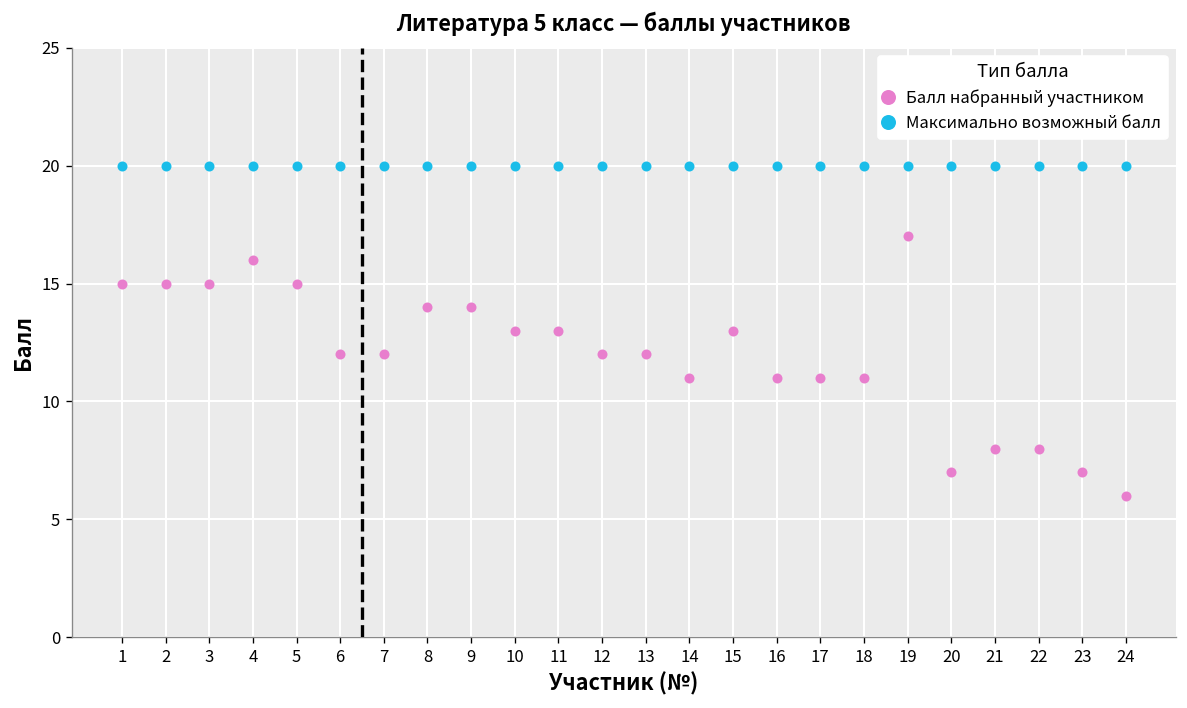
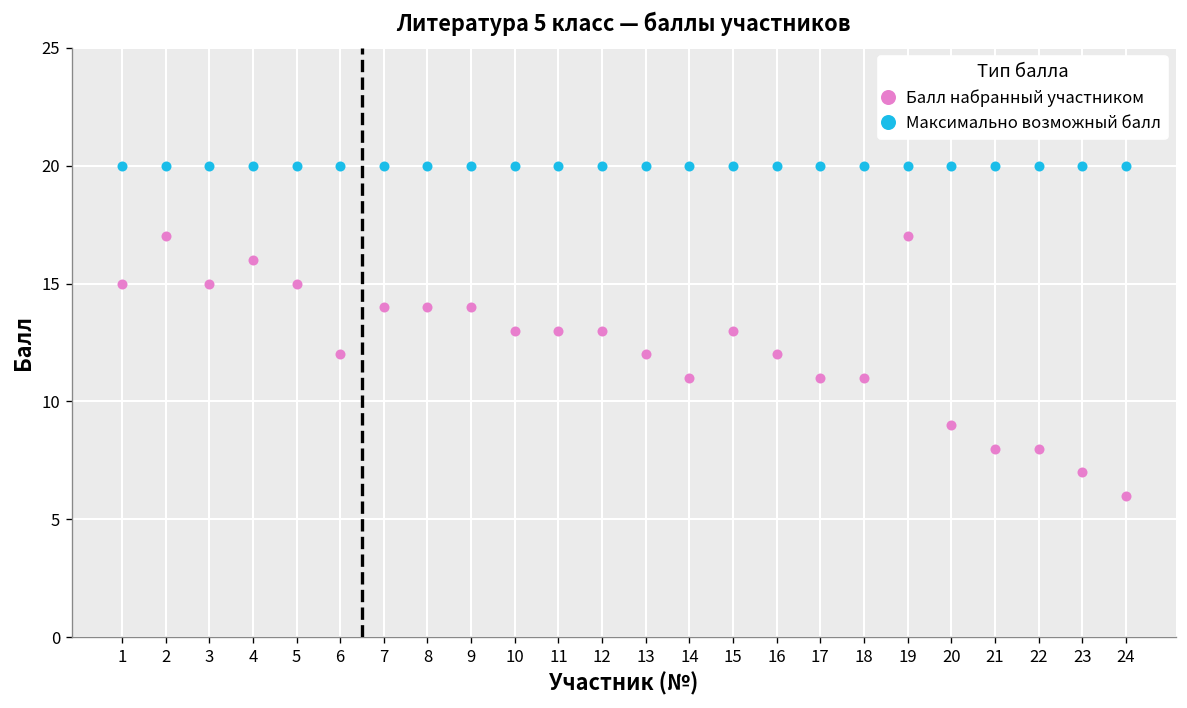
  {
    "Балл набранный участником": {
      "1": 15,
-     "2": 15,
+     "2": 17,
      "3": 15,
      "4": 16,
      "5": 15,
      "6": 12,
-     "7": 12,
+     "7": 14,
      "8": 14,
      "9": 14,
      "10": 13,
      "11": 13,
-     "12": 12,
+     "12": 13,
      "13": 12,
      "14": 11,
      "15": 13,
-     "16": 11,
+     "16": 12,
      "17": 11,
      "18": 11,
      "19": 17,
-     "20": 7,
+     "20": 9,
      "21": 8,
      "22": 8,
      "23": 7,
      "24": 6
    },
    "Максимально возможный балл": {
      "1": 20,
      "2": 20,
      "3": 20,
      "4": 20,
      "5": 20,
      "6": 20,
      "7": 20,
      "8": 20,
      "9": 20,
      "10": 20,
      "11": 20,
      "12": 20,
      "13": 20,
      "14": 20,
      "15": 20,
      "16": 20,
      "17": 20,
      "18": 20,
      "19": 20,
      "20": 20,
      "21": 20,
      "22": 20,
      "23": 20,
      "24": 20
    }
  }
